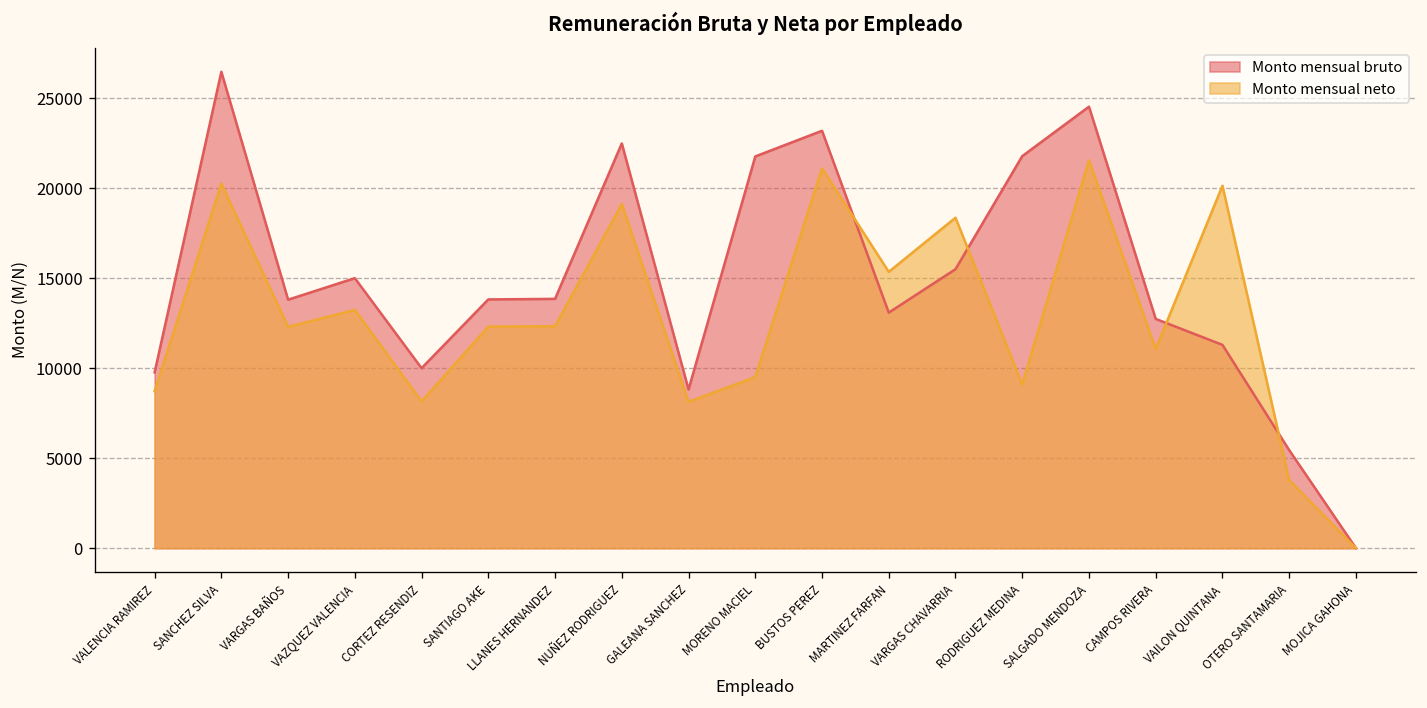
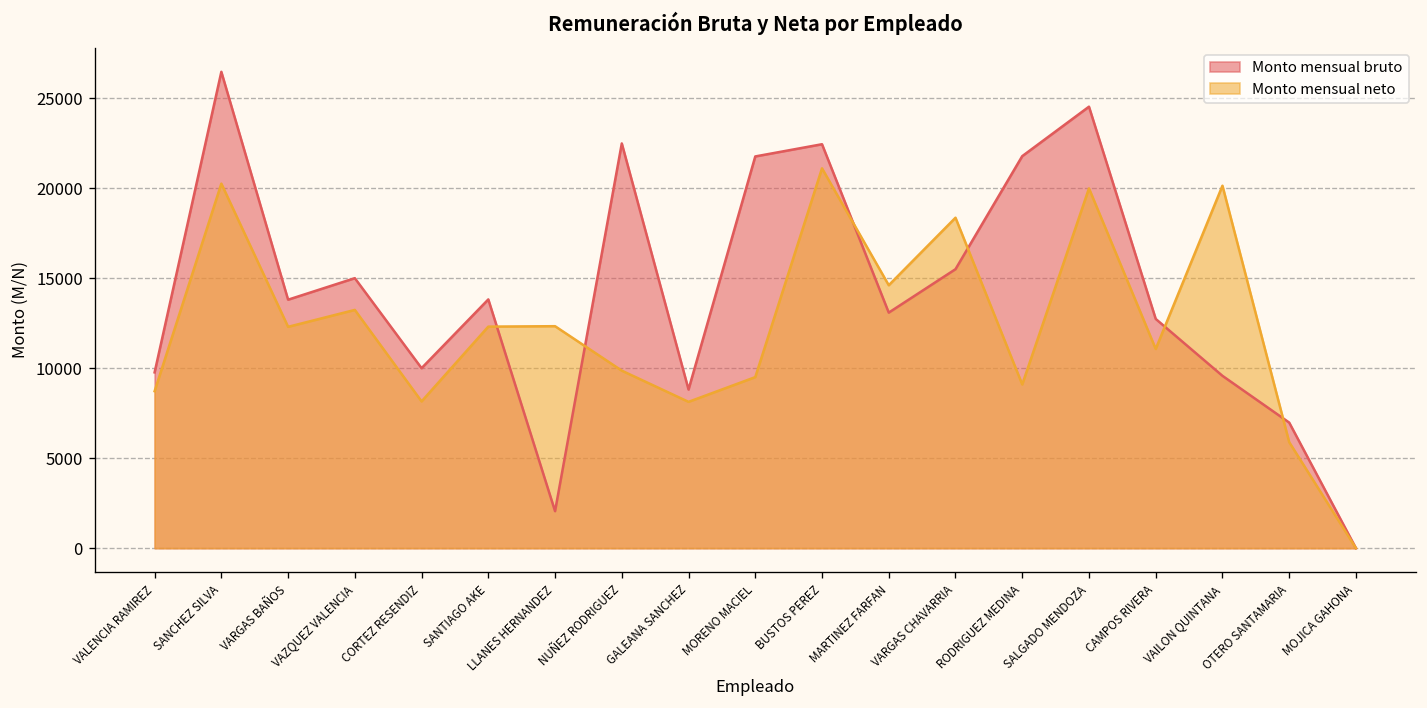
  {
    "Monto mensual bruto": {
      "VALENCIA RAMIREZ": 9800,
      "SANCHEZ SILVA": 26500,
      "VARGAS BAÑOS": 13800,
      "VAZQUEZ VALENCIA": 15000,
      "CORTEZ RESENDIZ": 10000,
      "SANTIAGO AKE": 13800,
-     "LLANES HERNANDEZ": 13900,
+     "LLANES HERNANDEZ": 2100,
      "NUÑEZ RODRIGUEZ": 22500,
      "GALEANA SANCHEZ": 8800,
      "MORENO MACIEL": 21800,
-     "BUSTOS PEREZ": 23200,
+     "BUSTOS PEREZ": 22500,
      "MARTINEZ FARFAN": 13100,
      "VARGAS CHAVARRIA": 15500,
      "RODRIGUEZ MEDINA": 21800,
      "SALGADO MENDOZA": 24500,
      "CAMPOS RIVERA": 12700,
-     "VAILON QUINTANA": 11300,
-     "OTERO SANTAMARIA": 5400
+     "VAILON QUINTANA": 9600,
+     "OTERO SANTAMARIA": 7000
    },
    "Monto mensual neto": {
      "VALENCIA RAMIREZ": 8700,
      "SANCHEZ SILVA": 20300,
      "VARGAS BAÑOS": 12300,
      "VAZQUEZ VALENCIA": 13200,
      "CORTEZ RESENDIZ": 8200,
      "SANTIAGO AKE": 12300,
      "LLANES HERNANDEZ": 12300,
-     "NUÑEZ RODRIGUEZ": 19100,
+     "NUÑEZ RODRIGUEZ": 9900,
      "GALEANA SANCHEZ": 8100,
      "MORENO MACIEL": 9500,
      "BUSTOS PEREZ": 21100,
-     "MARTINEZ FARFAN": 15400,
+     "MARTINEZ FARFAN": 14600,
      "VARGAS CHAVARRIA": 18400,
      "RODRIGUEZ MEDINA": 9100,
-     "SALGADO MENDOZA": 21600,
+     "SALGADO MENDOZA": 20000,
      "CAMPOS RIVERA": 11100,
      "VAILON QUINTANA": 20100,
-     "OTERO SANTAMARIA": 3800
+     "OTERO SANTAMARIA": 5900
    }
  }
